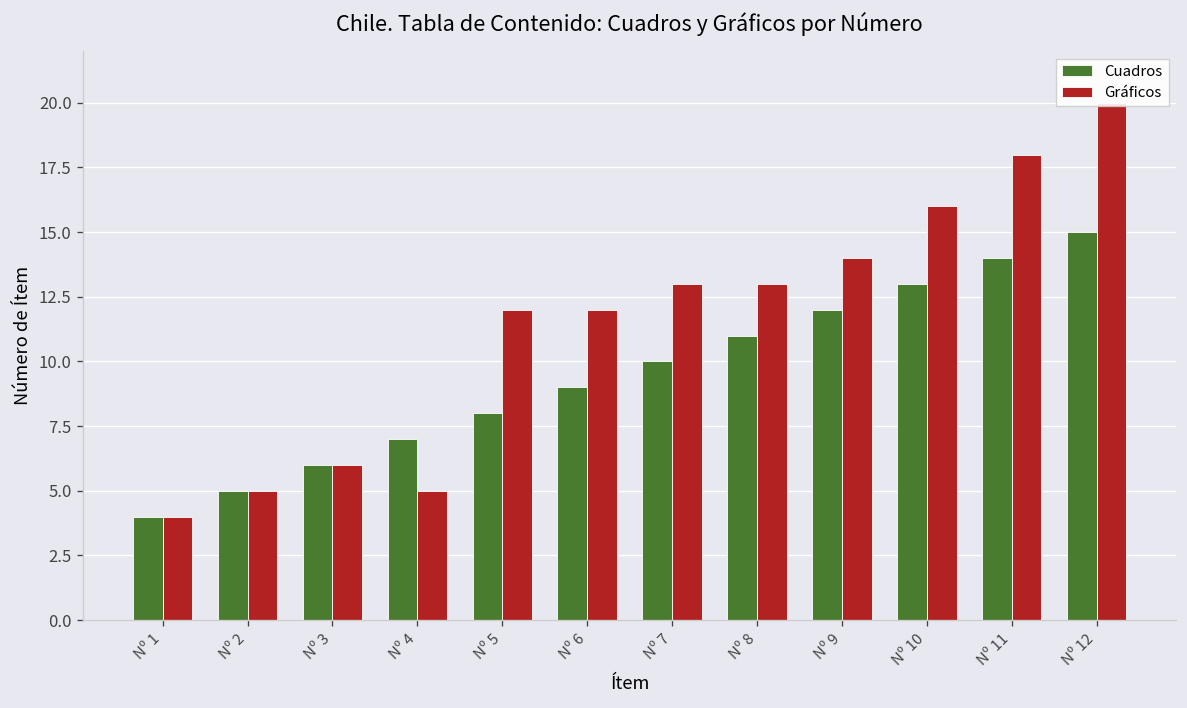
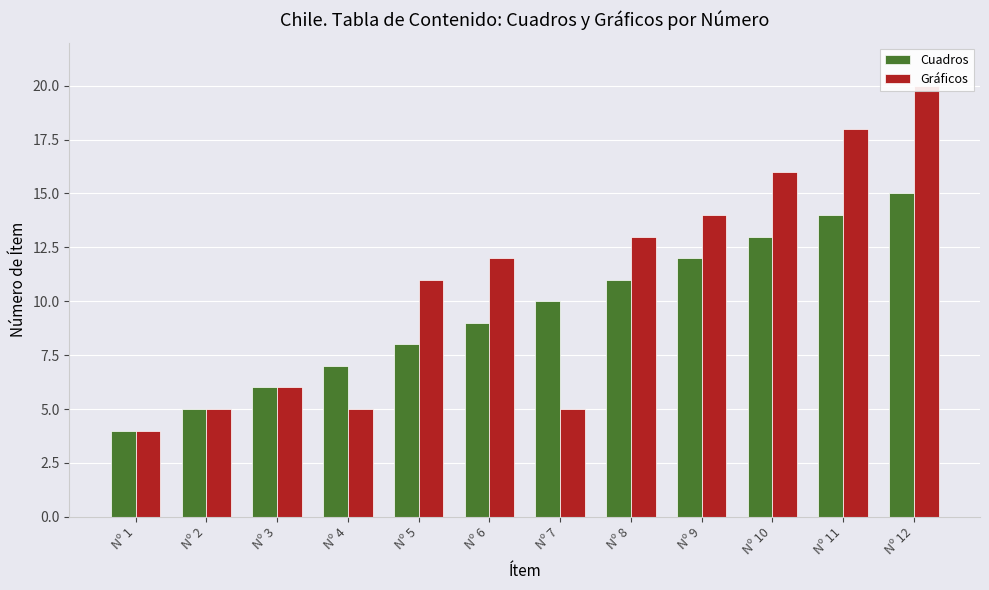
  {
    "Cuadros": {
      "Nº 1": 4,
      "Nº 2": 5,
      "Nº 3": 6,
      "Nº 4": 7,
      "Nº 5": 8,
      "Nº 6": 9,
      "Nº 7": 10,
      "Nº 8": 11,
      "Nº 9": 12,
      "Nº 10": 13,
      "Nº 11": 14,
      "Nº 12": 15
    },
    "Gráficos": {
      "Nº 1": 4,
      "Nº 2": 5,
      "Nº 3": 6,
      "Nº 4": 5,
-     "Nº 5": 12,
+     "Nº 5": 11,
      "Nº 6": 12,
-     "Nº 7": 13,
+     "Nº 7": 5,
      "Nº 8": 13,
      "Nº 9": 14,
      "Nº 10": 16,
      "Nº 11": 18
    }
  }
